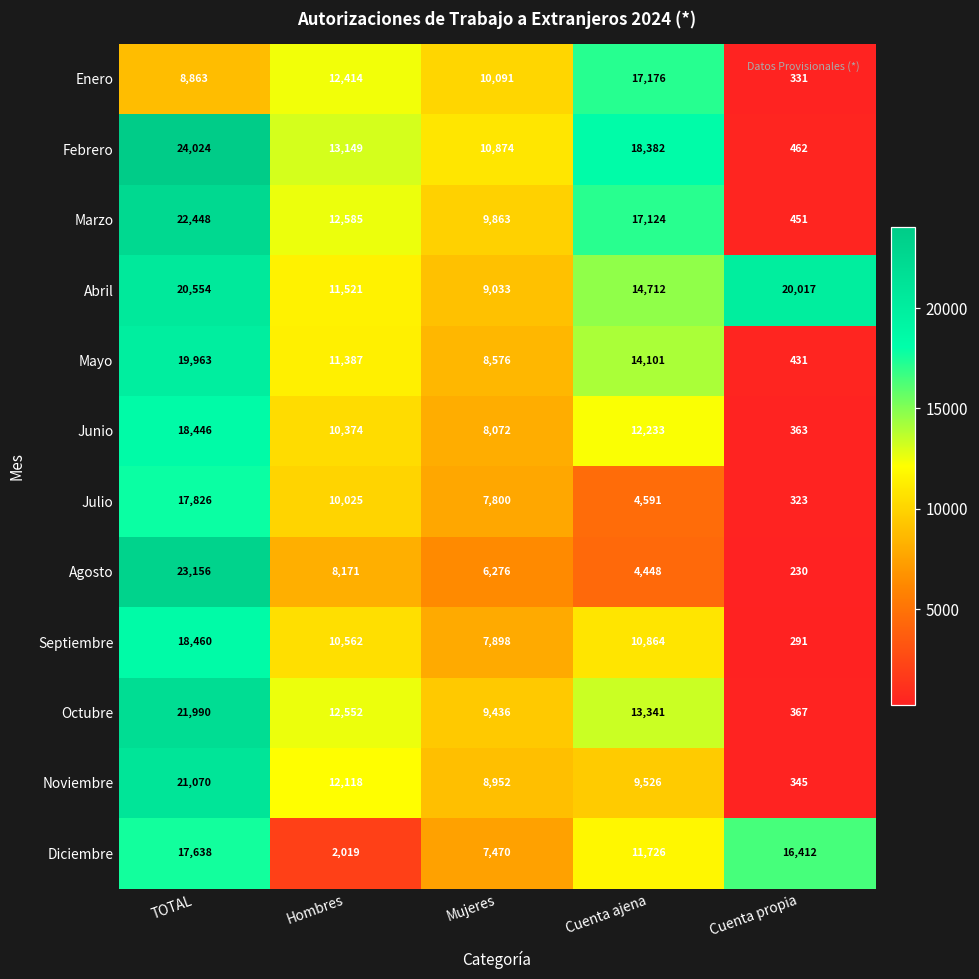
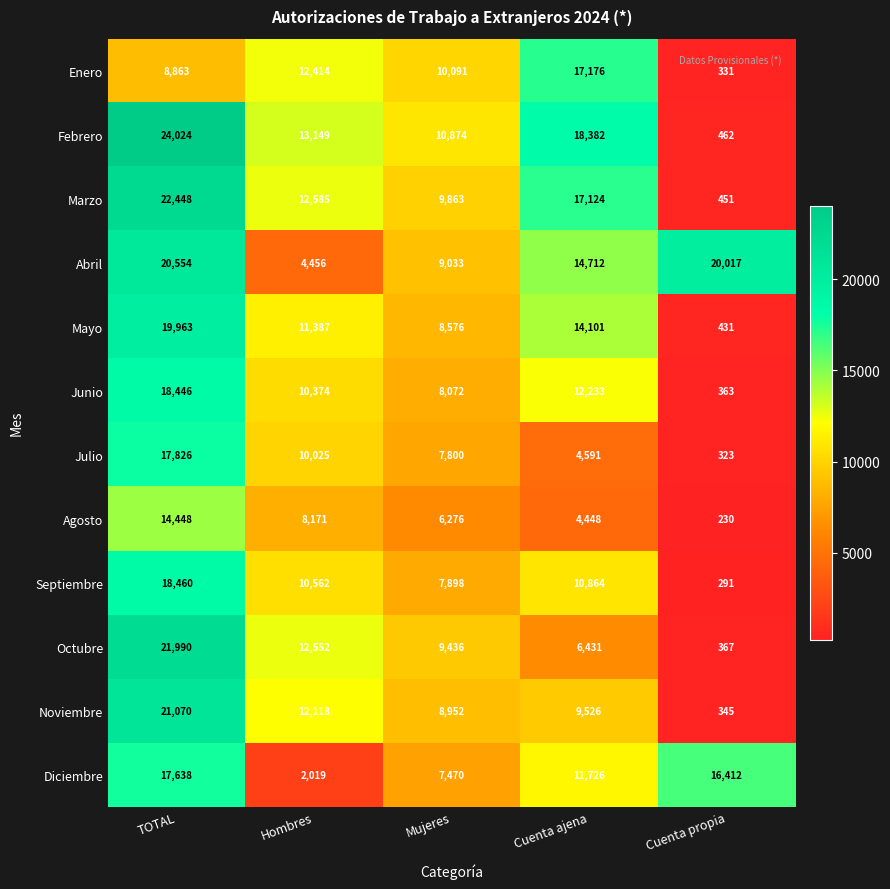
  {
    "Enero": {
      "TOTAL": "8,863",
      "Hombres": "12,414",
      "Mujeres": "10,091",
      "Cuenta ajena": "17,176"
    },
    "Febrero": {
      "TOTAL": "24,024",
      "Hombres": "13,149",
      "Mujeres": "10,874",
      "Cuenta ajena": "18,382",
      "Cuenta propia": "462"
    },
    "Marzo": {
      "TOTAL": "22,448",
      "Hombres": "12,585",
      "Mujeres": "9,863",
      "Cuenta ajena": "17,124",
      "Cuenta propia": "451"
    },
    "Abril": {
      "TOTAL": "20,554",
-     "Hombres": "11,521",
+     "Hombres": "4,456",
      "Mujeres": "9,033",
      "Cuenta ajena": "14,712",
      "Cuenta propia": "20,017"
    },
    "Mayo": {
      "TOTAL": "19,963",
      "Hombres": "11,387",
      "Mujeres": "8,576",
      "Cuenta ajena": "14,101",
      "Cuenta propia": "431"
    },
    "Junio": {
      "TOTAL": "18,446",
      "Hombres": "10,374",
      "Mujeres": "8,072",
      "Cuenta ajena": "12,233",
      "Cuenta propia": "363"
    },
    "Julio": {
      "TOTAL": "17,826",
      "Hombres": "10,025",
      "Mujeres": "7,800",
      "Cuenta ajena": "4,591",
      "Cuenta propia": "323"
    },
    "Agosto": {
-     "TOTAL": "23,156",
+     "TOTAL": "14,448",
      "Hombres": "8,171",
      "Mujeres": "6,276",
      "Cuenta ajena": "4,448",
      "Cuenta propia": "230"
    },
    "Septiembre": {
      "TOTAL": "18,460",
      "Hombres": "10,562",
      "Mujeres": "7,898",
      "Cuenta ajena": "10,864",
      "Cuenta propia": "291"
    },
    "Octubre": {
      "TOTAL": "21,990",
      "Hombres": "12,552",
      "Mujeres": "9,436",
-     "Cuenta ajena": "13,341",
+     "Cuenta ajena": "6,431",
      "Cuenta propia": "367"
    },
    "Noviembre": {
      "TOTAL": "21,070",
      "Hombres": "12,118",
      "Mujeres": "8,952",
      "Cuenta ajena": "9,526",
      "Cuenta propia": "345"
    },
    "Diciembre": {
      "TOTAL": "17,638",
      "Hombres": "2,019",
      "Mujeres": "7,470",
      "Cuenta ajena": "11,726",
      "Cuenta propia": "16,412"
    }
  }
